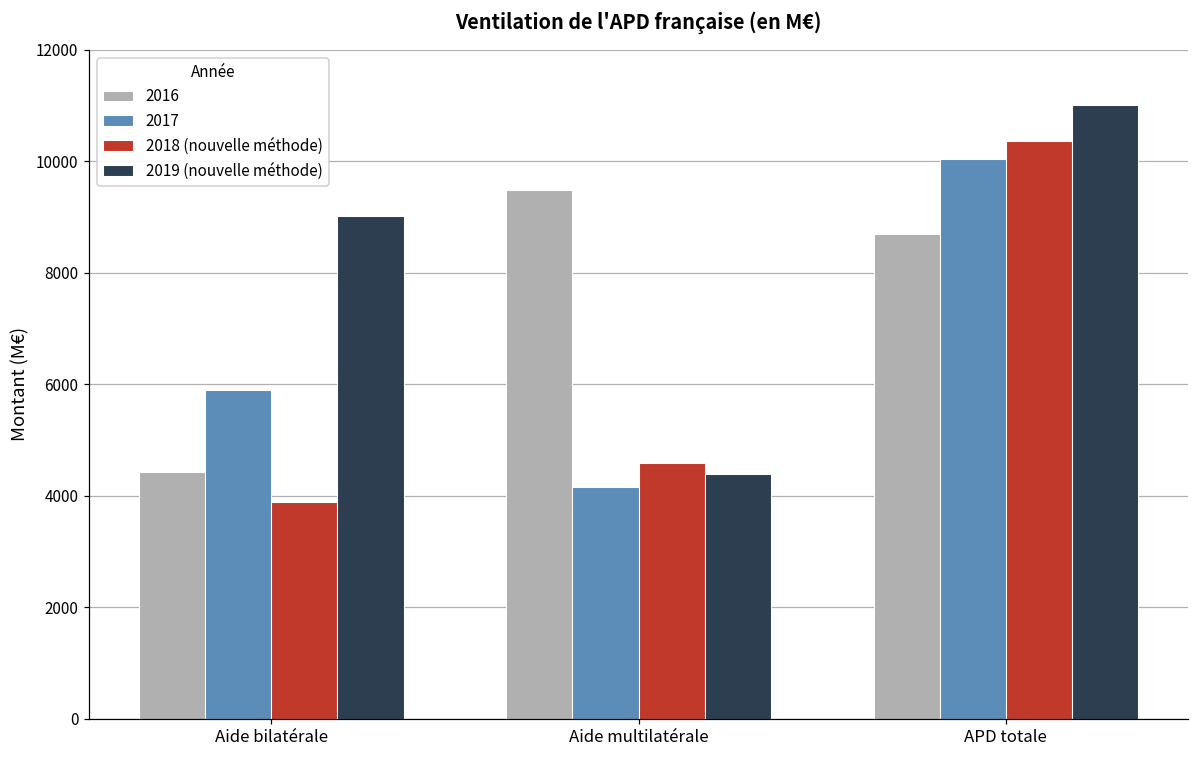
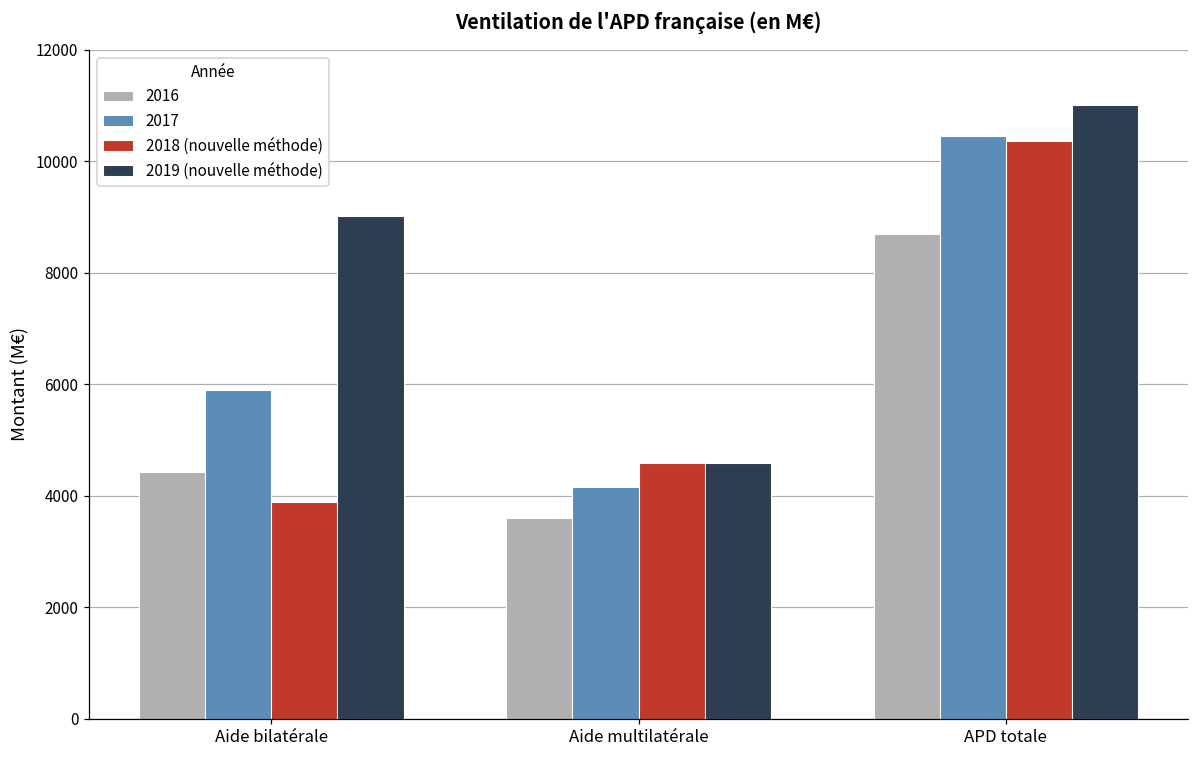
  {
    "2016": {
      "Aide bilatérale": 4400,
-     "Aide multilatérale": 9500,
+     "Aide multilatérale": 3600,
      "APD totale": 8700
    },
    "2017": {
      "Aide bilatérale": 5900,
      "Aide multilatérale": 4200,
-     "APD totale": 10100
+     "APD totale": 10500
    },
    "2018 (nouvelle méthode)": {
      "Aide bilatérale": 3900,
      "Aide multilatérale": 4600,
      "APD totale": 10400
    },
    "2019 (nouvelle méthode)": {
      "Aide bilatérale": 9000,
-     "Aide multilatérale": 4400,
+     "Aide multilatérale": 4600,
      "APD totale": 11000
    }
  }
